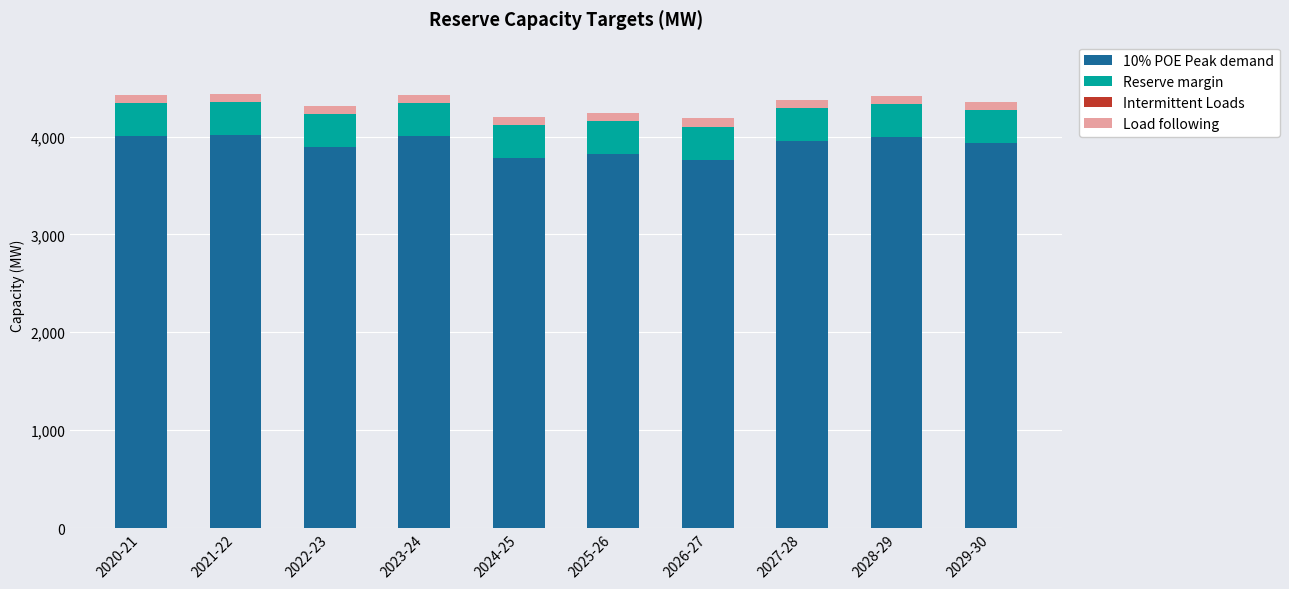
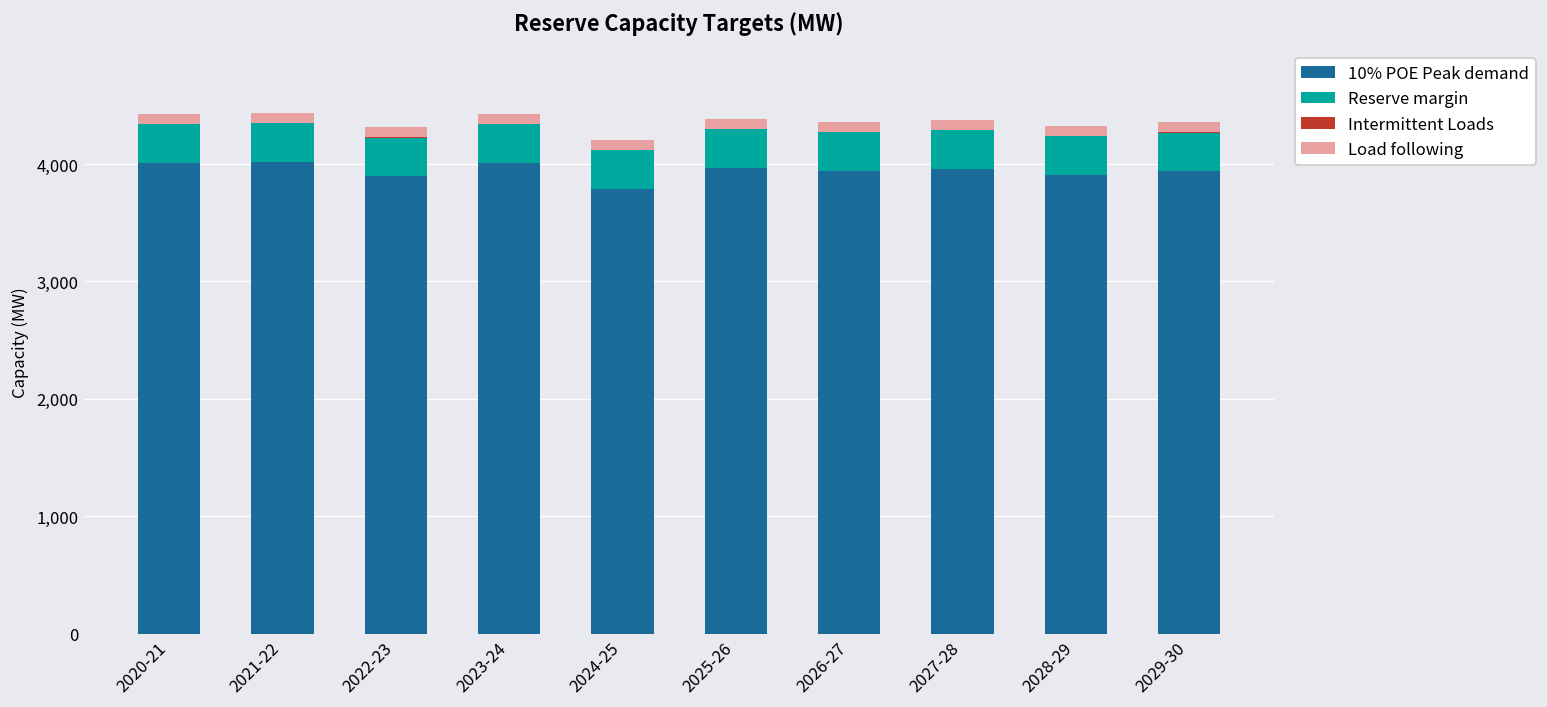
  {
    "10% POE Peak demand": {
      "2020-21": "4,000",
      "2021-22": "4,000",
      "2022-23": "3,900",
      "2023-24": "4,000",
      "2024-25": "3,800",
-     "2025-26": "3,800",
-     "2026-27": "3,800",
+     "2025-26": "4,000",
+     "2026-27": "3,900",
      "2027-28": "4,000",
-     "2028-29": "4,000",
+     "2028-29": "3,900",
      "2029-30": "3,900"
    },
    "Reserve margin": {
      "2020-21": "300",
      "2021-22": "300",
      "2022-23": "300",
      "2023-24": "300",
      "2024-25": "300",
      "2025-26": "300",
      "2026-27": "300",
      "2027-28": "300",
      "2028-29": "300",
      "2029-30": "300"
    },
    "Load following": {
      "2020-21": "100",
      "2021-22": "100",
      "2022-23": "100",
      "2023-24": "100",
      "2024-25": "100",
      "2025-26": "100",
      "2026-27": "100",
      "2027-28": "100",
      "2028-29": "100",
      "2029-30": "100"
    }
  }
